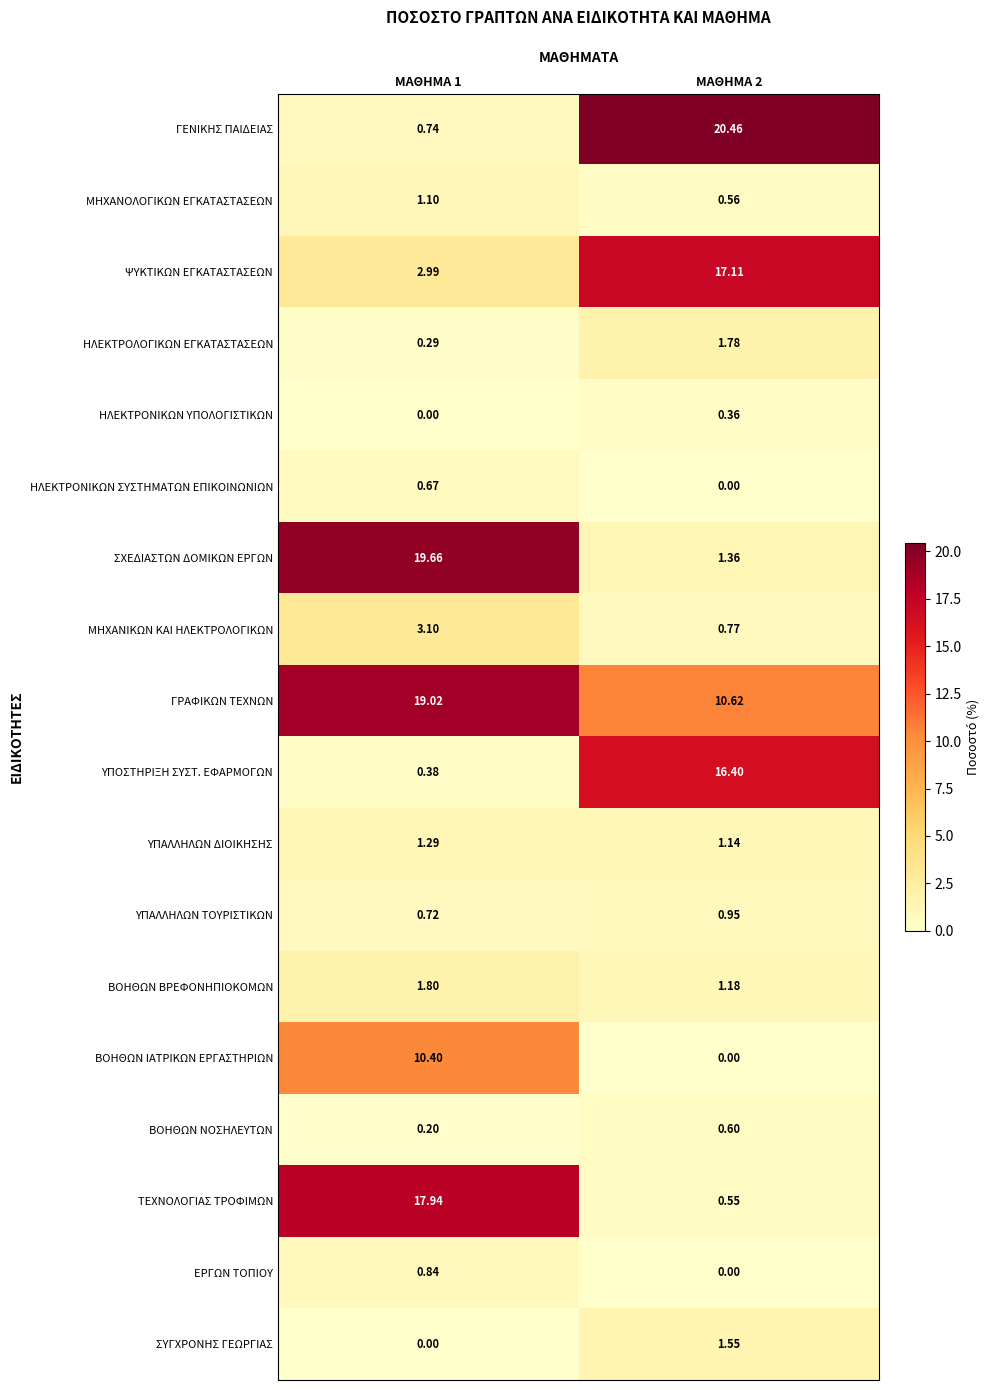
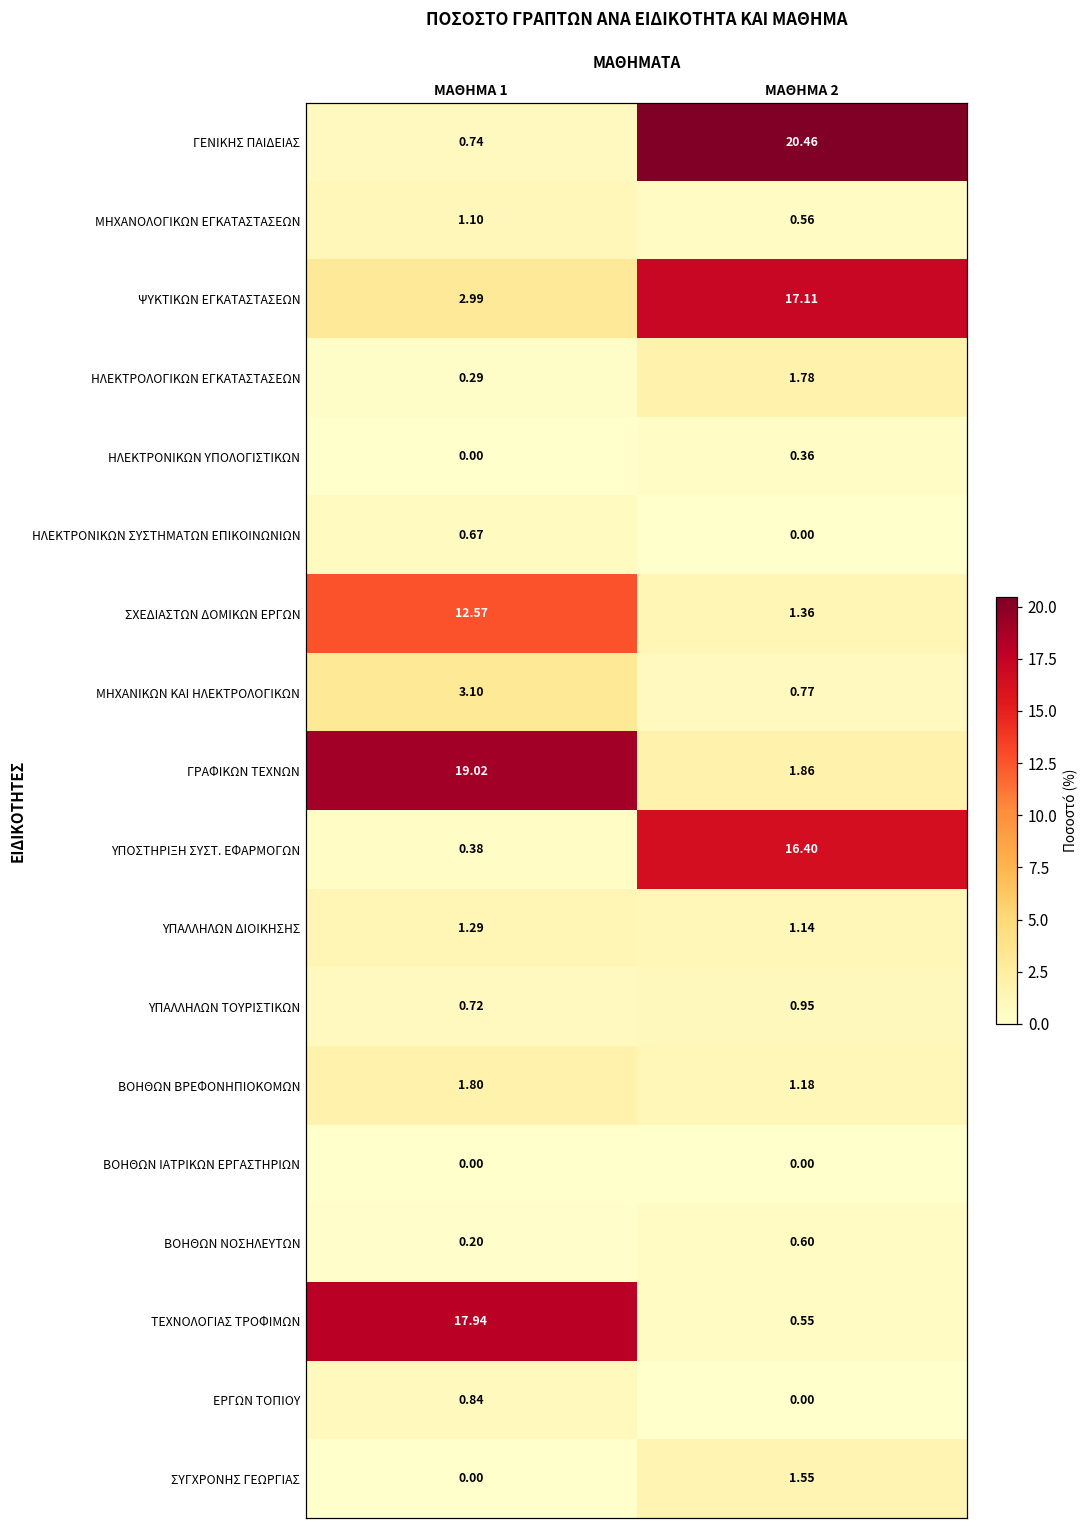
  {
    "ΓΕΝΙΚΗΣ ΠΑΙΔΕΙΑΣ": {
      "ΜΑΘΗΜΑ 1": 0.74,
      "ΜΑΘΗΜΑ 2": 20.46
    },
    "ΜΗΧΑΝΟΛΟΓΙΚΩΝ ΕΓΚΑΤΑΣΤΑΣΕΩΝ": {
      "ΜΑΘΗΜΑ 1": 1.10,
      "ΜΑΘΗΜΑ 2": 0.56
    },
    "ΨΥΚΤΙΚΩΝ ΕΓΚΑΤΑΣΤΑΣΕΩΝ": {
      "ΜΑΘΗΜΑ 1": 2.99,
      "ΜΑΘΗΜΑ 2": 17.11
    },
    "ΗΛΕΚΤΡΟΛΟΓΙΚΩΝ ΕΓΚΑΤΑΣΤΑΣΕΩΝ": {
      "ΜΑΘΗΜΑ 1": 0.29,
      "ΜΑΘΗΜΑ 2": 1.78
    },
    "ΗΛΕΚΤΡΟΝΙΚΩΝ ΥΠΟΛΟΓΙΣΤΙΚΩΝ": {
      "ΜΑΘΗΜΑ 1": 0.00,
      "ΜΑΘΗΜΑ 2": 0.36
    },
    "ΗΛΕΚΤΡΟΝΙΚΩΝ ΣΥΣΤΗΜΑΤΩΝ ΕΠΙΚΟΙΝΩΝΙΩΝ": {
      "ΜΑΘΗΜΑ 1": 0.67,
      "ΜΑΘΗΜΑ 2": 0.00
    },
    "ΣΧΕΔΙΑΣΤΩΝ ΔΟΜΙΚΩΝ ΕΡΓΩΝ": {
-     "ΜΑΘΗΜΑ 1": 19.66,
+     "ΜΑΘΗΜΑ 1": 12.57,
      "ΜΑΘΗΜΑ 2": 1.36
    },
    "ΜΗΧΑΝΙΚΩΝ ΚΑΙ ΗΛΕΚΤΡΟΛΟΓΙΚΩΝ": {
      "ΜΑΘΗΜΑ 1": 3.10,
      "ΜΑΘΗΜΑ 2": 0.77
    },
    "ΓΡΑΦΙΚΩΝ ΤΕΧΝΩΝ": {
      "ΜΑΘΗΜΑ 1": 19.02,
-     "ΜΑΘΗΜΑ 2": 10.62
+     "ΜΑΘΗΜΑ 2": 1.86
    },
    "ΥΠΟΣΤΗΡΙΞΗ ΣΥΣΤ. ΕΦΑΡΜΟΓΩΝ": {
      "ΜΑΘΗΜΑ 1": 0.38,
      "ΜΑΘΗΜΑ 2": 16.40
    },
    "ΥΠΑΛΛΗΛΩΝ ΔΙΟΙΚΗΣΗΣ": {
      "ΜΑΘΗΜΑ 1": 1.29,
      "ΜΑΘΗΜΑ 2": 1.14
    },
    "ΥΠΑΛΛΗΛΩΝ ΤΟΥΡΙΣΤΙΚΩΝ": {
      "ΜΑΘΗΜΑ 1": 0.72,
      "ΜΑΘΗΜΑ 2": 0.95
    },
    "ΒΟΗΘΩΝ ΒΡΕΦΟΝΗΠΙΟΚΟΜΩΝ": {
      "ΜΑΘΗΜΑ 1": 1.80,
      "ΜΑΘΗΜΑ 2": 1.18
    },
    "ΒΟΗΘΩΝ ΙΑΤΡΙΚΩΝ ΕΡΓΑΣΤΗΡΙΩΝ": {
-     "ΜΑΘΗΜΑ 1": 10.40,
+     "ΜΑΘΗΜΑ 1": 0.00,
      "ΜΑΘΗΜΑ 2": 0.00
    },
    "ΒΟΗΘΩΝ ΝΟΣΗΛΕΥΤΩΝ": {
      "ΜΑΘΗΜΑ 1": 0.20,
      "ΜΑΘΗΜΑ 2": 0.60
    },
    "ΤΕΧΝΟΛΟΓΙΑΣ ΤΡΟΦΙΜΩΝ": {
      "ΜΑΘΗΜΑ 1": 17.94,
      "ΜΑΘΗΜΑ 2": 0.55
    },
    "ΕΡΓΩΝ ΤΟΠΙΟΥ": {
      "ΜΑΘΗΜΑ 1": 0.84,
      "ΜΑΘΗΜΑ 2": 0.00
    },
    "ΣΥΓΧΡΟΝΗΣ ΓΕΩΡΓΙΑΣ": {
      "ΜΑΘΗΜΑ 1": 0.00,
      "ΜΑΘΗΜΑ 2": 1.55
    }
  }
